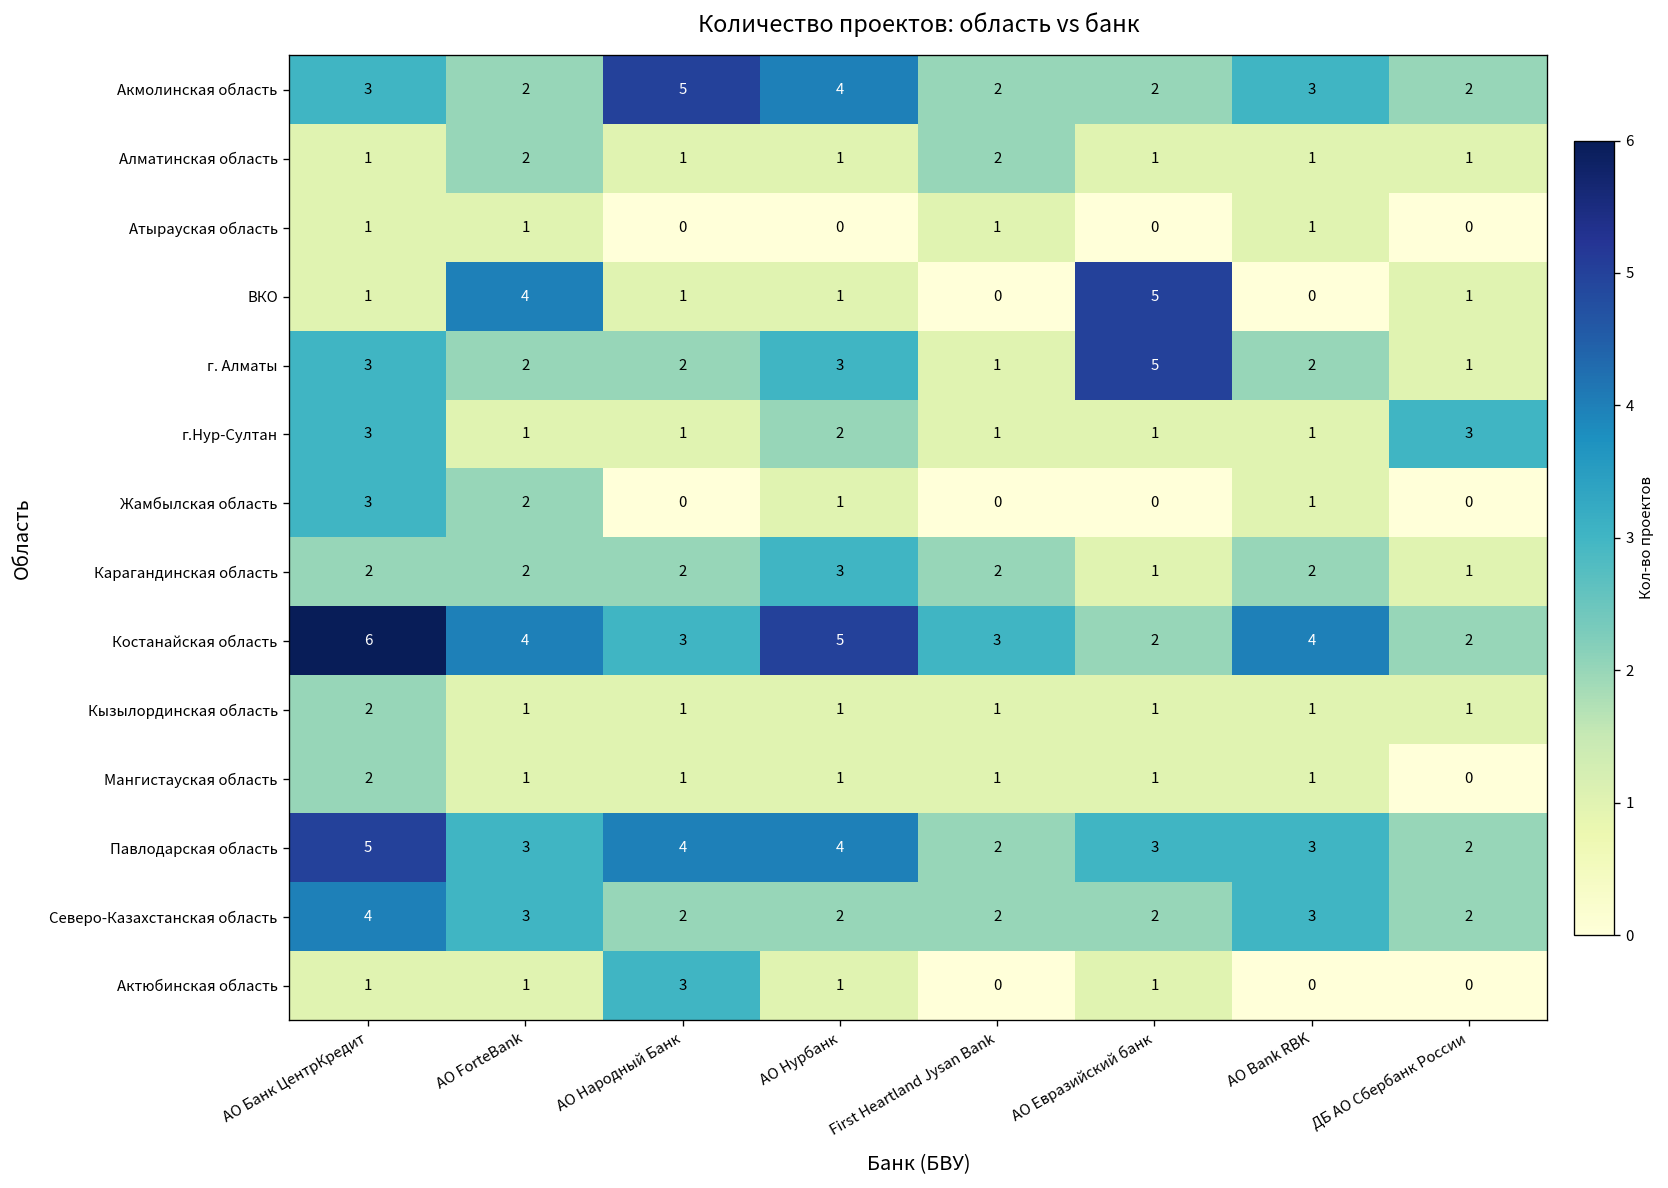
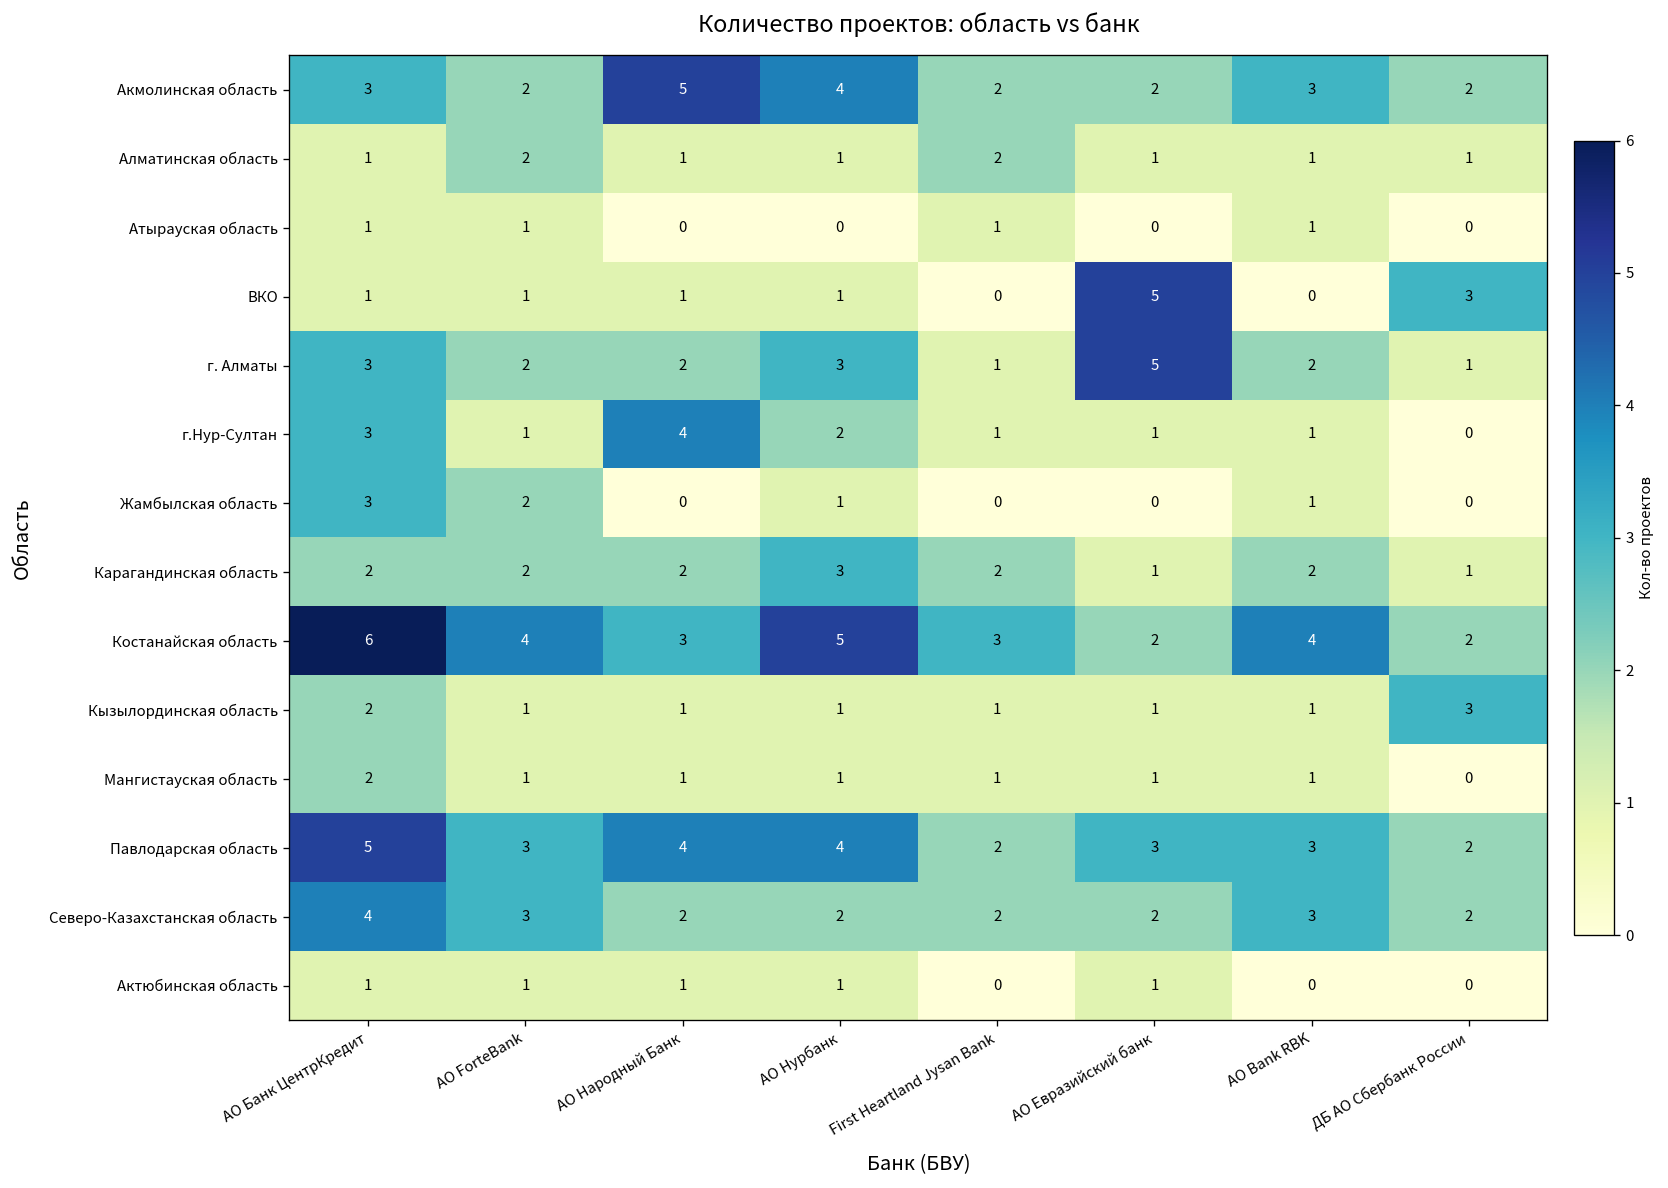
  {
    "Акмолинская область": {
      "АО Банк ЦентрКредит": 3,
      "АО ForteBank": 2,
      "АО Народный Банк": 5,
      "АО Нурбанк": 4,
      "First Heartland Jysan Bank": 2,
      "АО Евразийский банк": 2,
      "АО Bank RBK": 3,
      "ДБ АО Сбербанк России": 2
    },
    "Алматинская область": {
      "АО Банк ЦентрКредит": 1,
      "АО ForteBank": 2,
      "АО Народный Банк": 1,
      "АО Нурбанк": 1,
      "First Heartland Jysan Bank": 2,
      "АО Евразийский банк": 1,
      "АО Bank RBK": 1,
      "ДБ АО Сбербанк России": 1
    },
    "Атырауская область": {
      "АО Банк ЦентрКредит": 1,
      "АО ForteBank": 1,
      "АО Народный Банк": 0,
      "АО Нурбанк": 0,
      "First Heartland Jysan Bank": 1,
      "АО Евразийский банк": 0,
      "АО Bank RBK": 1,
      "ДБ АО Сбербанк России": 0
    },
    "ВКО": {
      "АО Банк ЦентрКредит": 1,
-     "АО ForteBank": 4,
+     "АО ForteBank": 1,
      "АО Народный Банк": 1,
      "АО Нурбанк": 1,
      "First Heartland Jysan Bank": 0,
      "АО Евразийский банк": 5,
      "АО Bank RBK": 0,
-     "ДБ АО Сбербанк России": 1
+     "ДБ АО Сбербанк России": 3
    },
    "г. Алматы": {
      "АО Банк ЦентрКредит": 3,
      "АО ForteBank": 2,
      "АО Народный Банк": 2,
      "АО Нурбанк": 3,
      "First Heartland Jysan Bank": 1,
      "АО Евразийский банк": 5,
      "АО Bank RBK": 2,
      "ДБ АО Сбербанк России": 1
    },
    "г.Нур-Султан": {
      "АО Банк ЦентрКредит": 3,
      "АО ForteBank": 1,
-     "АО Народный Банк": 1,
+     "АО Народный Банк": 4,
      "АО Нурбанк": 2,
      "First Heartland Jysan Bank": 1,
      "АО Евразийский банк": 1,
      "АО Bank RBK": 1,
-     "ДБ АО Сбербанк России": 3
+     "ДБ АО Сбербанк России": 0
    },
    "Жамбылская область": {
      "АО Банк ЦентрКредит": 3,
      "АО ForteBank": 2,
      "АО Народный Банк": 0,
      "АО Нурбанк": 1,
      "First Heartland Jysan Bank": 0,
      "АО Евразийский банк": 0,
      "АО Bank RBK": 1,
      "ДБ АО Сбербанк России": 0
    },
    "Карагандинская область": {
      "АО Банк ЦентрКредит": 2,
      "АО ForteBank": 2,
      "АО Народный Банк": 2,
      "АО Нурбанк": 3,
      "First Heartland Jysan Bank": 2,
      "АО Евразийский банк": 1,
      "АО Bank RBK": 2,
      "ДБ АО Сбербанк России": 1
    },
    "Костанайская область": {
      "АО Банк ЦентрКредит": 6,
      "АО ForteBank": 4,
      "АО Народный Банк": 3,
      "АО Нурбанк": 5,
      "First Heartland Jysan Bank": 3,
      "АО Евразийский банк": 2,
      "АО Bank RBK": 4,
      "ДБ АО Сбербанк России": 2
    },
    "Кызылординская область": {
      "АО Банк ЦентрКредит": 2,
      "АО ForteBank": 1,
      "АО Народный Банк": 1,
      "АО Нурбанк": 1,
      "First Heartland Jysan Bank": 1,
      "АО Евразийский банк": 1,
      "АО Bank RBK": 1,
-     "ДБ АО Сбербанк России": 1
+     "ДБ АО Сбербанк России": 3
    },
    "Мангистауская область": {
      "АО Банк ЦентрКредит": 2,
      "АО ForteBank": 1,
      "АО Народный Банк": 1,
      "АО Нурбанк": 1,
      "First Heartland Jysan Bank": 1,
      "АО Евразийский банк": 1,
      "АО Bank RBK": 1,
      "ДБ АО Сбербанк России": 0
    },
    "Павлодарская область": {
      "АО Банк ЦентрКредит": 5,
      "АО ForteBank": 3,
      "АО Народный Банк": 4,
      "АО Нурбанк": 4,
      "First Heartland Jysan Bank": 2,
      "АО Евразийский банк": 3,
      "АО Bank RBK": 3,
      "ДБ АО Сбербанк России": 2
    },
    "Северо-Казахстанская область": {
      "АО Банк ЦентрКредит": 4,
      "АО ForteBank": 3,
      "АО Народный Банк": 2,
      "АО Нурбанк": 2,
      "First Heartland Jysan Bank": 2,
      "АО Евразийский банк": 2,
      "АО Bank RBK": 3,
      "ДБ АО Сбербанк России": 2
    },
    "Актюбинская область": {
      "АО Банк ЦентрКредит": 1,
      "АО ForteBank": 1,
-     "АО Народный Банк": 3,
+     "АО Народный Банк": 1,
      "АО Нурбанк": 1,
      "First Heartland Jysan Bank": 0,
      "АО Евразийский банк": 1,
      "АО Bank RBK": 0,
      "ДБ АО Сбербанк России": 0
    }
  }
